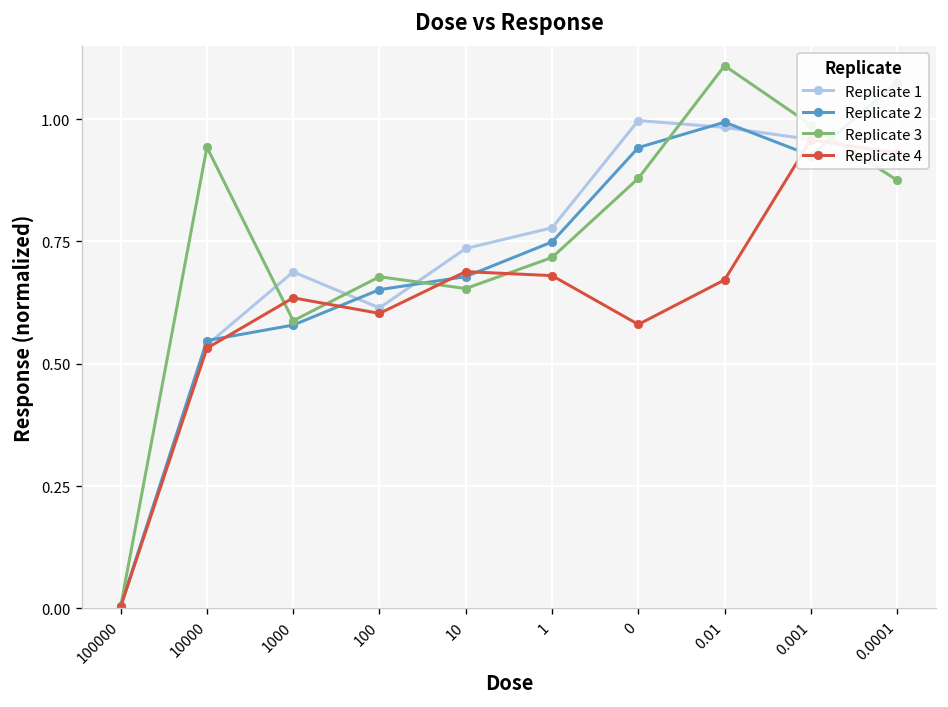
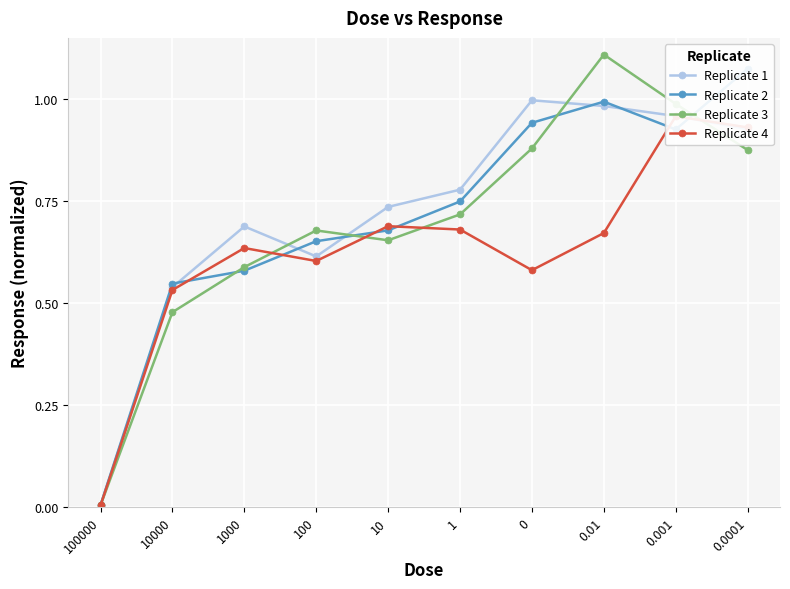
  {
    "Replicate 1": {
      "10000": 0.54,
      "1000": 0.69,
      "100": 0.61,
      "10": 0.74,
      "1": 0.78,
      "0": 1.00,
      "0.01": 0.98
    },
    "Replicate 2": {
      "10000": 0.55,
      "1000": 0.58,
      "100": 0.65,
      "10": 0.68,
      "1": 0.75,
      "0": 0.94,
      "0.01": 0.99
    },
    "Replicate 3": {
-     "10000": 0.94,
+     "10000": 0.48,
      "1000": 0.59,
      "100": 0.68,
      "10": 0.65,
      "1": 0.72,
      "0": 0.88,
      "0.01": 1.11,
      "0.0001": 0.88
    },
    "Replicate 4": {
      "10000": 0.53,
      "1000": 0.63,
      "100": 0.60,
      "10": 0.69,
      "1": 0.68,
      "0": 0.58,
      "0.01": 0.67
    }
  }
